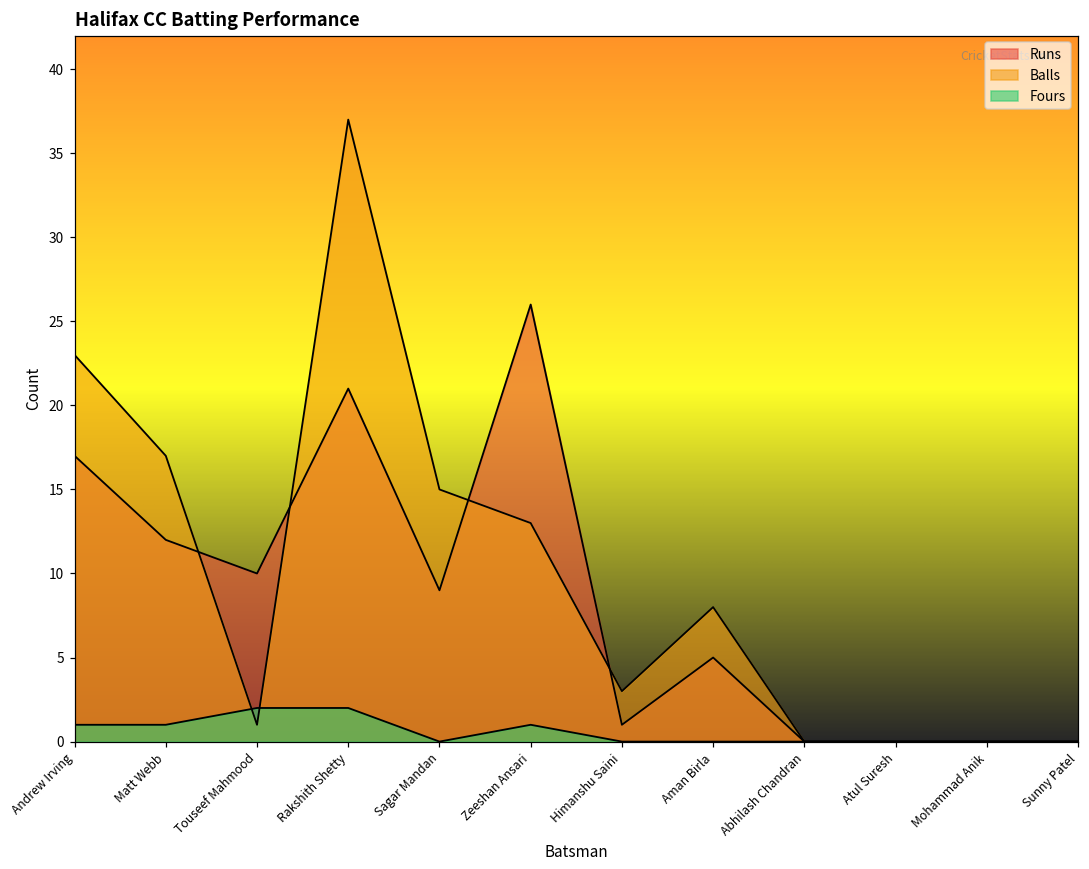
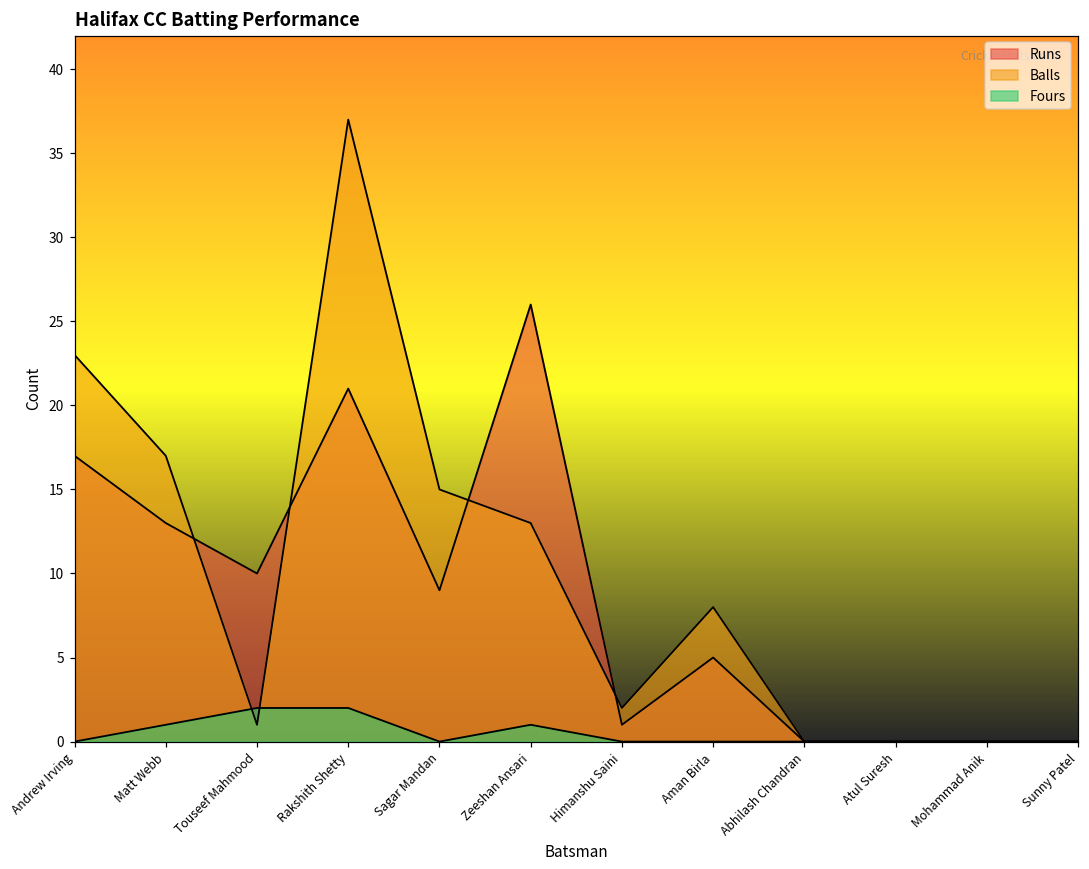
  {
    "Runs": {
      "Andrew Irving": 17,
-     "Matt Webb": 12,
+     "Matt Webb": 13,
      "Touseef Mahmood": 10,
      "Rakshith Shetty": 21,
      "Sagar Mandan": 9,
      "Zeeshan Ansari": 26,
      "Himanshu Saini": 1,
      "Aman Birla": 5
    },
    "Balls": {
      "Andrew Irving": 23,
      "Matt Webb": 17,
      "Touseef Mahmood": 1,
      "Rakshith Shetty": 37,
      "Sagar Mandan": 15,
      "Zeeshan Ansari": 13,
-     "Himanshu Saini": 3,
+     "Himanshu Saini": 2,
      "Aman Birla": 8
    },
    "Fours": {
-     "Andrew Irving": 1,
+     "Andrew Irving": 0,
      "Matt Webb": 1,
      "Touseef Mahmood": 2,
      "Rakshith Shetty": 2,
      "Sagar Mandan": 0,
      "Zeeshan Ansari": 1,
      "Himanshu Saini": 0,
      "Aman Birla": 0
    }
  }
